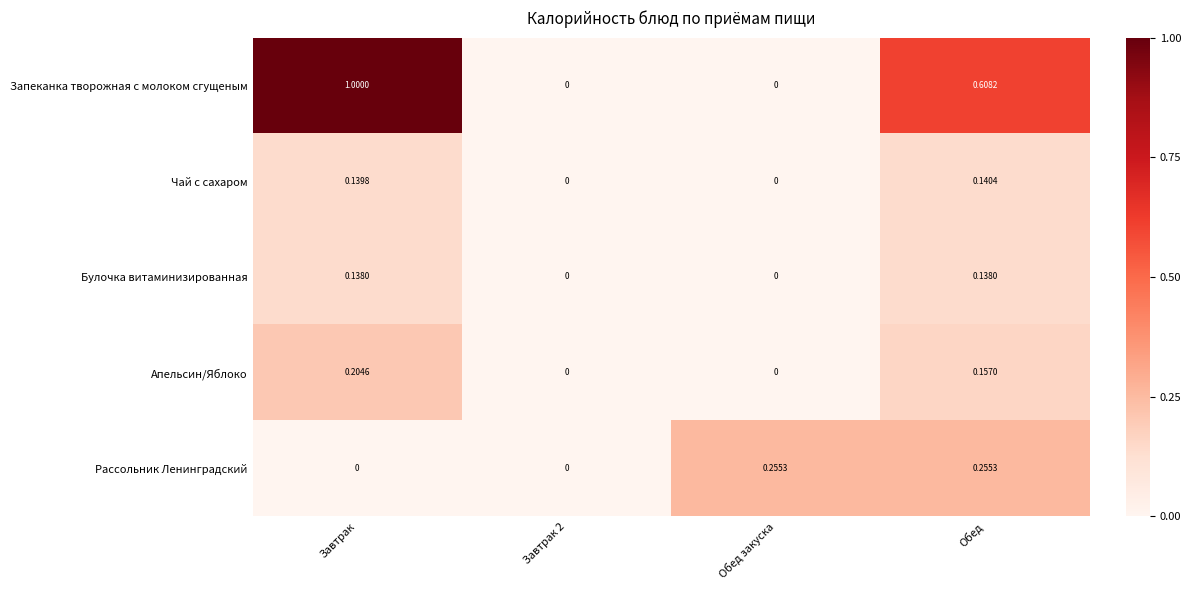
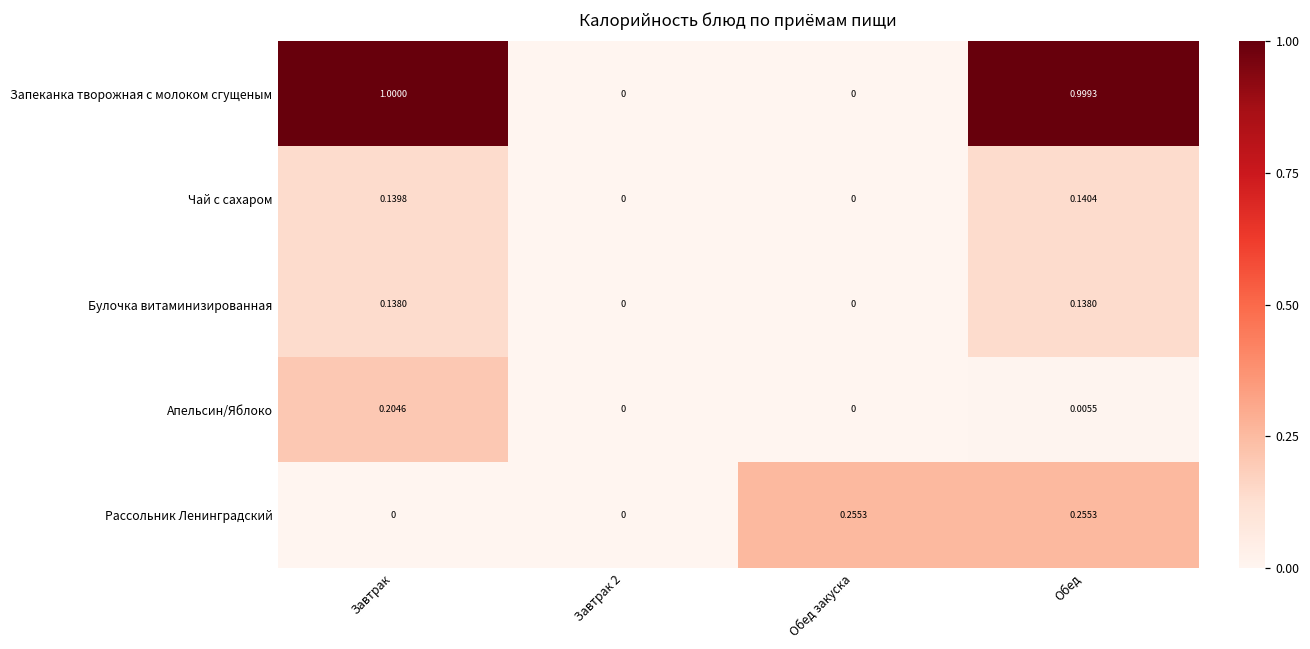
  {
    "Запеканка творожная с молоком сгущеным": {
      "Завтрак": 1.0000,
      "Завтрак 2": 0,
      "Обед закуска": 0,
-     "Обед": 0.6082
+     "Обед": 0.9993
    },
    "Чай с сахаром": {
      "Завтрак": 0.1398,
      "Завтрак 2": 0,
      "Обед закуска": 0,
      "Обед": 0.1404
    },
    "Булочка витаминизированная": {
      "Завтрак": 0.1380,
      "Завтрак 2": 0,
      "Обед закуска": 0,
      "Обед": 0.1380
    },
    "Апельсин/Яблоко": {
      "Завтрак": 0.2046,
      "Завтрак 2": 0,
      "Обед закуска": 0,
-     "Обед": 0.1570
+     "Обед": 0.0055
    },
    "Рассольник Ленинградский": {
      "Завтрак": 0,
      "Завтрак 2": 0,
      "Обед закуска": 0.2553,
      "Обед": 0.2553
    }
  }
